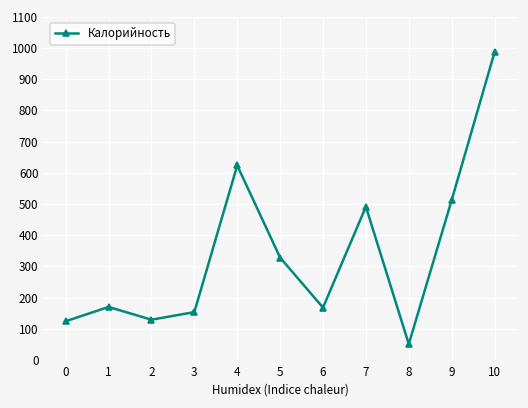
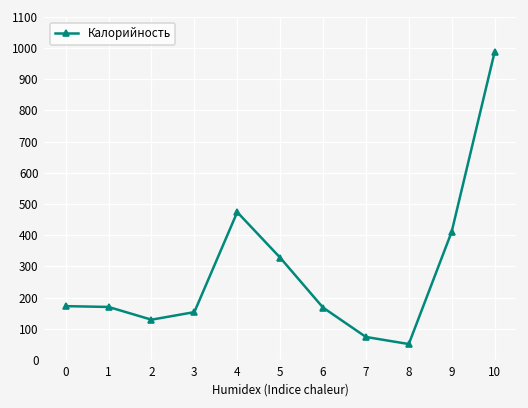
  {
-   "0": 120,
+   "0": 170,
    "1": 170,
    "2": 130,
    "3": 150,
-   "4": 620,
+   "4": 470,
    "5": 330,
    "6": 170,
-   "7": 490,
+   "7": 70,
    "8": 50,
-   "9": 510,
+   "9": 410,
    "10": 990
  }
